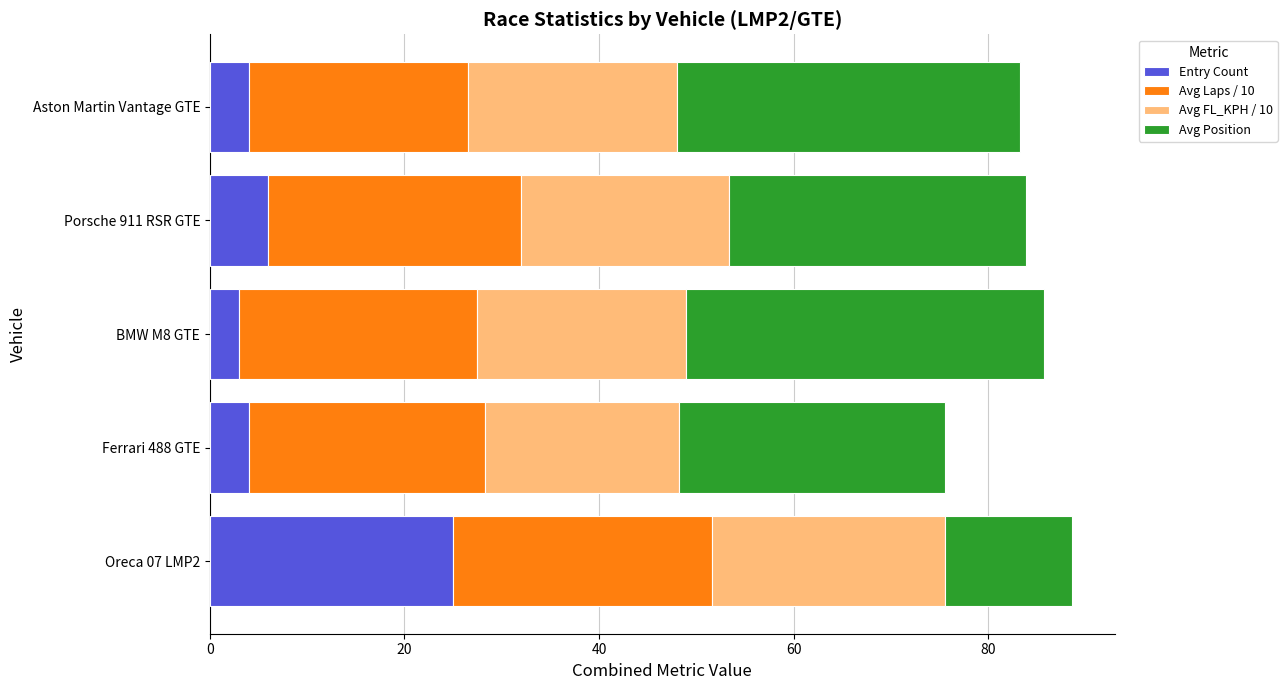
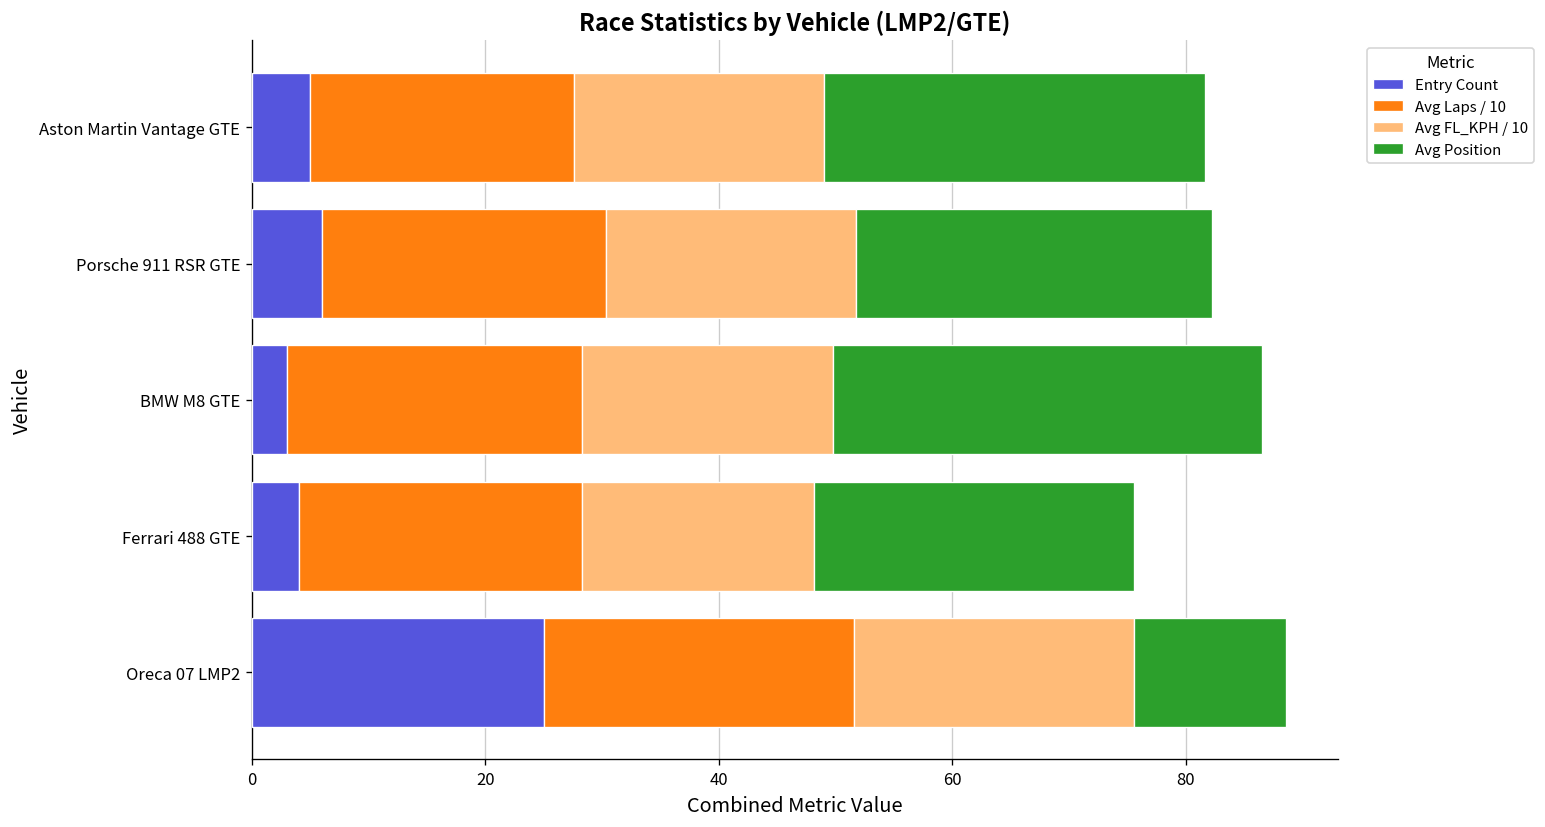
  {
    "Entry Count": {
-     "Aston Martin Vantage GTE": 4,
+     "Aston Martin Vantage GTE": 5,
      "Porsche 911 RSR GTE": 6,
      "BMW M8 GTE": 3,
      "Ferrari 488 GTE": 4,
      "Oreca 07 LMP2": 25
    },
    "Avg Laps / 10": {
      "Aston Martin Vantage GTE": 23,
-     "Porsche 911 RSR GTE": 26,
-     "BMW M8 GTE": 24,
+     "Porsche 911 RSR GTE": 24,
+     "BMW M8 GTE": 25,
      "Ferrari 488 GTE": 24,
      "Oreca 07 LMP2": 27
    },
    "Avg FL_KPH / 10": {
      "Aston Martin Vantage GTE": 21,
      "Porsche 911 RSR GTE": 21,
      "BMW M8 GTE": 21,
      "Ferrari 488 GTE": 20,
      "Oreca 07 LMP2": 24
    },
    "Avg Position": {
-     "Aston Martin Vantage GTE": 35,
+     "Aston Martin Vantage GTE": 33,
      "Porsche 911 RSR GTE": 31,
      "BMW M8 GTE": 37,
      "Ferrari 488 GTE": 27,
      "Oreca 07 LMP2": 13
    }
  }
